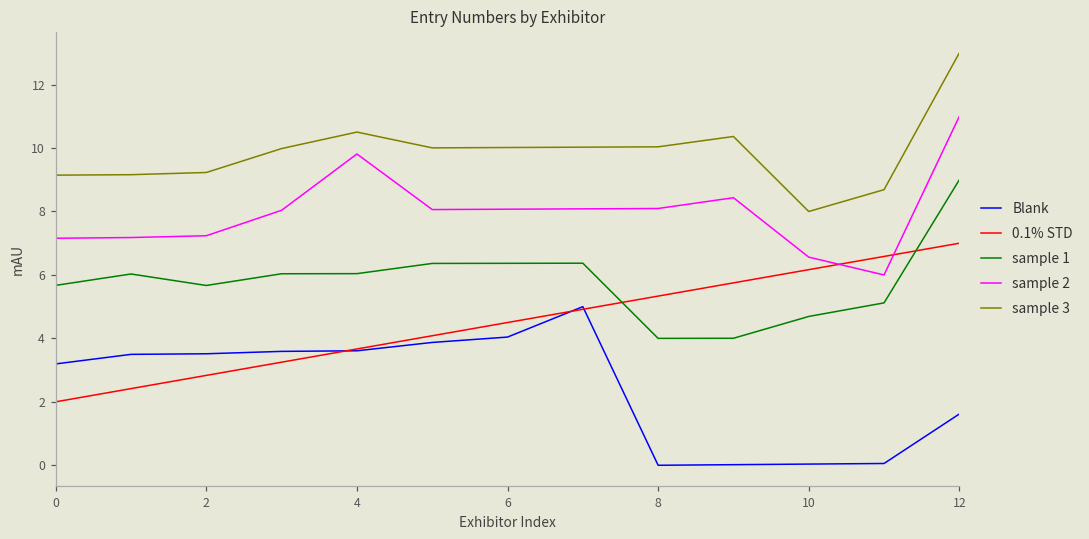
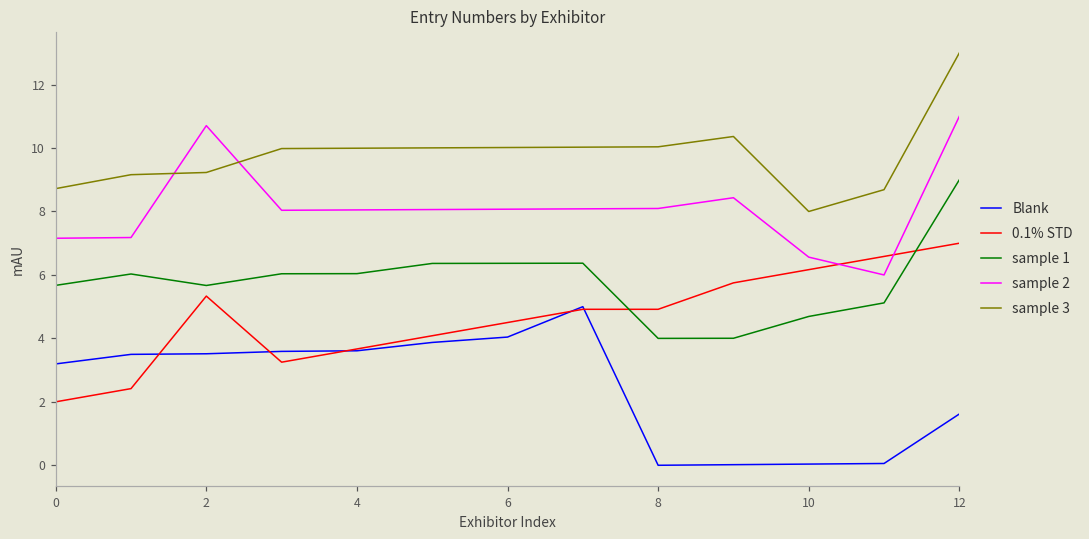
  {
    "Blank": {
      "0": 3.2,
      "2": 3.5,
      "6": 4.0,
      "8": 0.0,
      "10": 0.0,
      "12": 1.6
    },
    "0.1% STD": {
      "0": 2.0,
-     "2": 2.8,
+     "2": 5.3,
      "6": 4.5,
-     "8": 5.3,
+     "8": 4.9,
      "10": 6.2,
      "12": 7.0
    },
    "sample 1": {
      "0": 5.7,
      "2": 5.7,
      "4": 6.0,
      "6": 6.4,
      "8": 4.0,
      "10": 4.7,
      "12": 9.0
    },
    "sample 2": {
      "0": 7.2,
-     "2": 7.2,
-     "4": 9.8,
+     "2": 10.7,
+     "4": 8.0,
      "6": 8.1,
      "8": 8.1,
      "10": 6.6,
      "12": 11.0
    },
    "sample 3": {
-     "0": 9.1,
+     "0": 8.7,
      "2": 9.2,
-     "4": 10.5,
+     "4": 10.0,
      "6": 10.0,
      "8": 10.0,
      "10": 8.0,
      "12": 13.0
    }
  }
